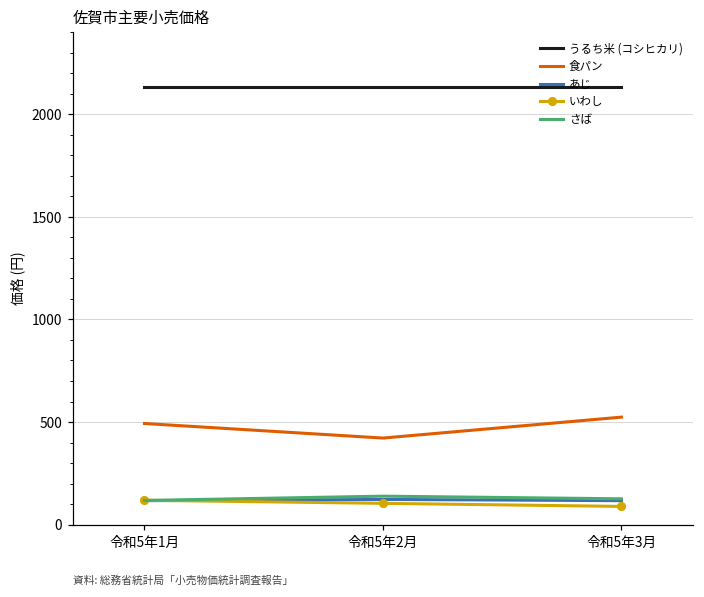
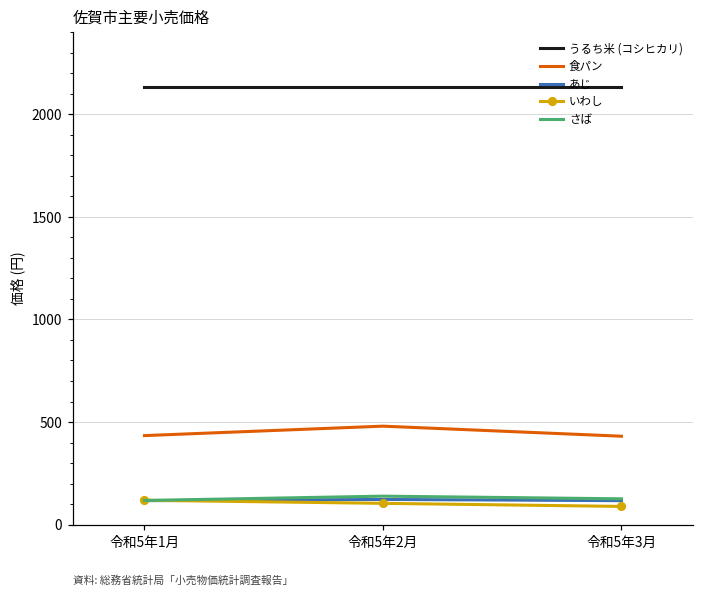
  {
    "うるち米 (コシヒカリ)": {
      "令和5年1月": 2130,
      "令和5年2月": 2130,
      "令和5年3月": 2130
    },
    "食パン": {
-     "令和5年1月": 490,
-     "令和5年2月": 420,
-     "令和5年3月": 520
+     "令和5年1月": 430,
+     "令和5年2月": 480,
+     "令和5年3月": 430
    },
    "あじ": {
      "令和5年2月": 120
    },
    "いわし": {
      "令和5年2月": 100,
      "令和5年3月": 90
    },
    "さば": {
      "令和5年2月": 140
    }
  }
